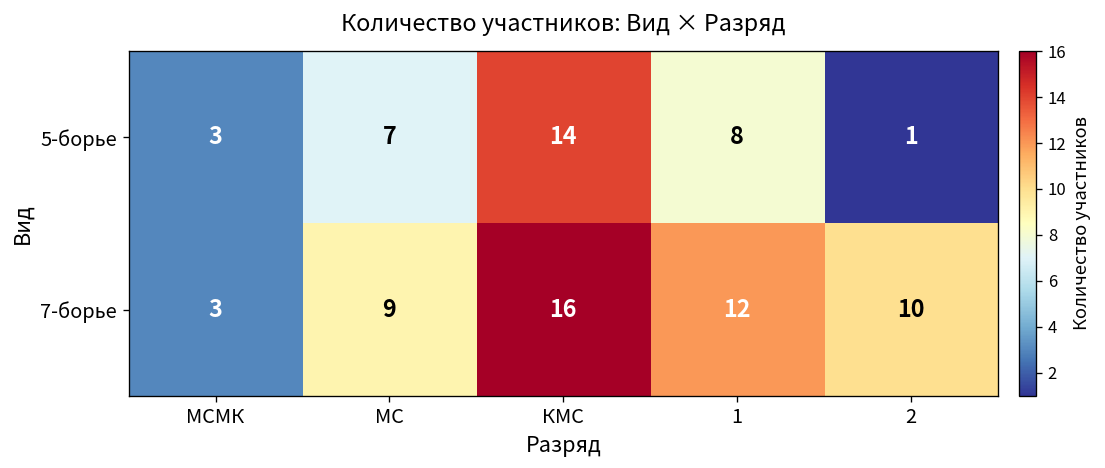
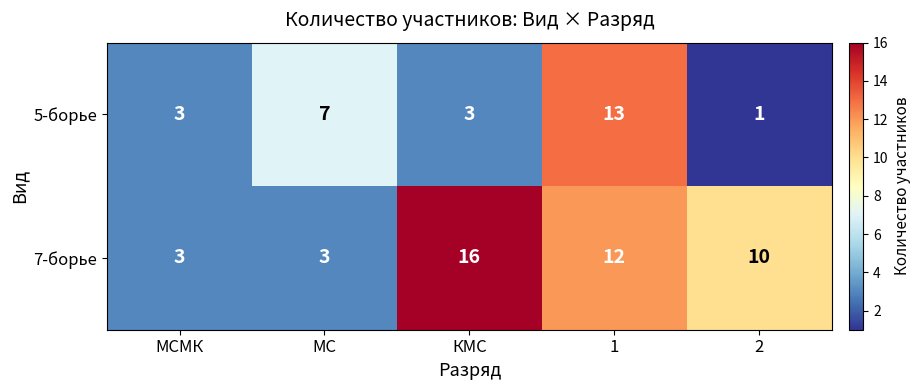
  {
    "5-борье": {
      "МСМК": 3,
      "МС": 7,
-     "КМС": 14,
-     "1": 8,
+     "КМС": 3,
+     "1": 13,
      "2": 1
    },
    "7-борье": {
      "МСМК": 3,
-     "МС": 9,
+     "МС": 3,
      "КМС": 16,
      "1": 12,
      "2": 10
    }
  }
